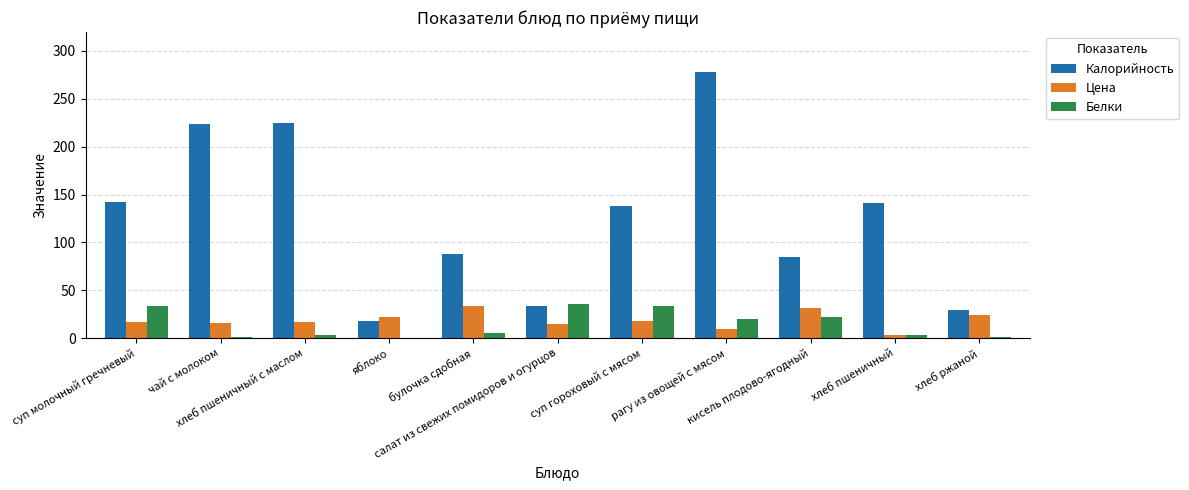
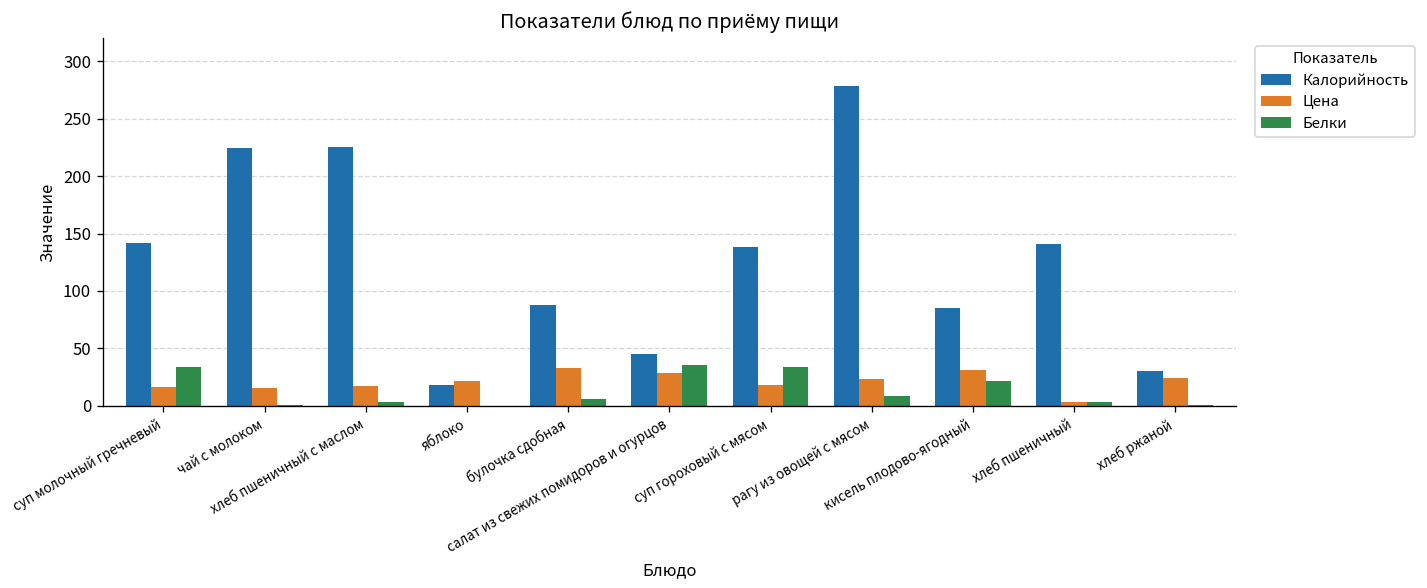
  {
    "Калорийность": {
      "суп молочный гречневый": 140,
      "чай с молоком": 220,
      "хлеб пшеничный с маслом": 230,
      "яблоко": 20,
      "булочка сдобная": 90,
-     "салат из свежих помидоров и огурцов": 30,
+     "салат из свежих помидоров и огурцов": 50,
      "суп гороховый с мясом": 140,
      "рагу из овощей с мясом": 280,
      "кисель плодово-ягодный": 90,
      "хлеб пшеничный": 140,
      "хлеб ржаной": 30
    },
    "Цена": {
      "суп молочный гречневый": 20,
      "чай с молоком": 20,
      "хлеб пшеничный с маслом": 20,
      "яблоко": 20,
      "булочка сдобная": 30,
-     "салат из свежих помидоров и огурцов": 20,
+     "салат из свежих помидоров и огурцов": 30,
      "суп гороховый с мясом": 20,
-     "рагу из овощей с мясом": 10,
+     "рагу из овощей с мясом": 20,
      "кисель плодово-ягодный": 30,
      "хлеб пшеничный": 0,
      "хлеб ржаной": 20
    },
    "Белки": {
      "суп молочный гречневый": 30,
      "хлеб пшеничный с маслом": 0,
      "яблоко": 0,
      "булочка сдобная": 10,
      "салат из свежих помидоров и огурцов": 40,
      "суп гороховый с мясом": 30,
-     "рагу из овощей с мясом": 20,
+     "рагу из овощей с мясом": 10,
      "кисель плодово-ягодный": 20,
      "хлеб пшеничный": 0
    }
  }
